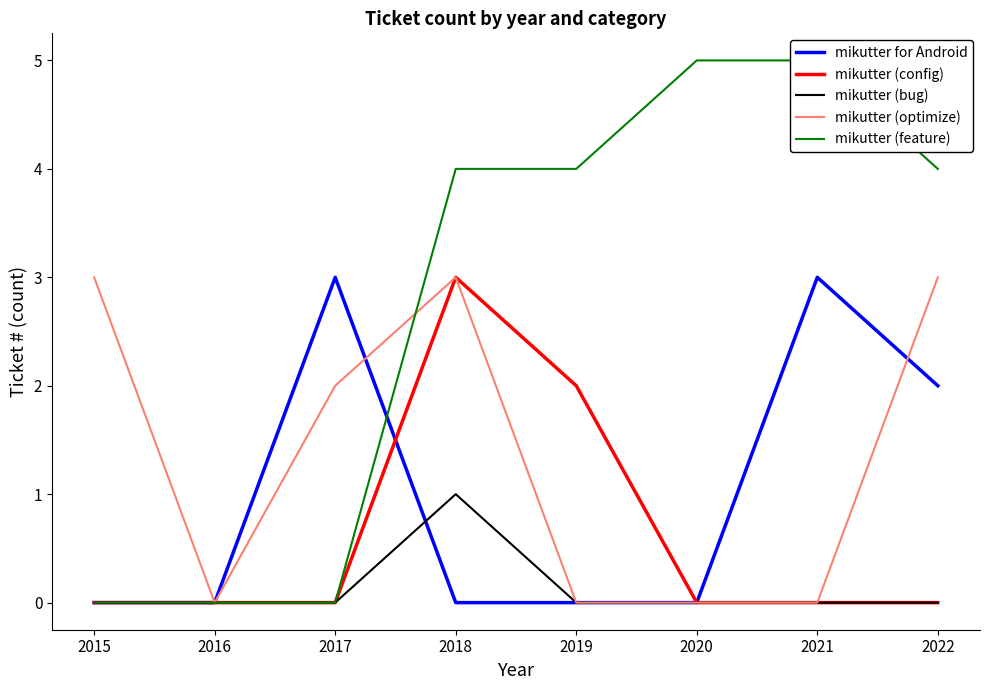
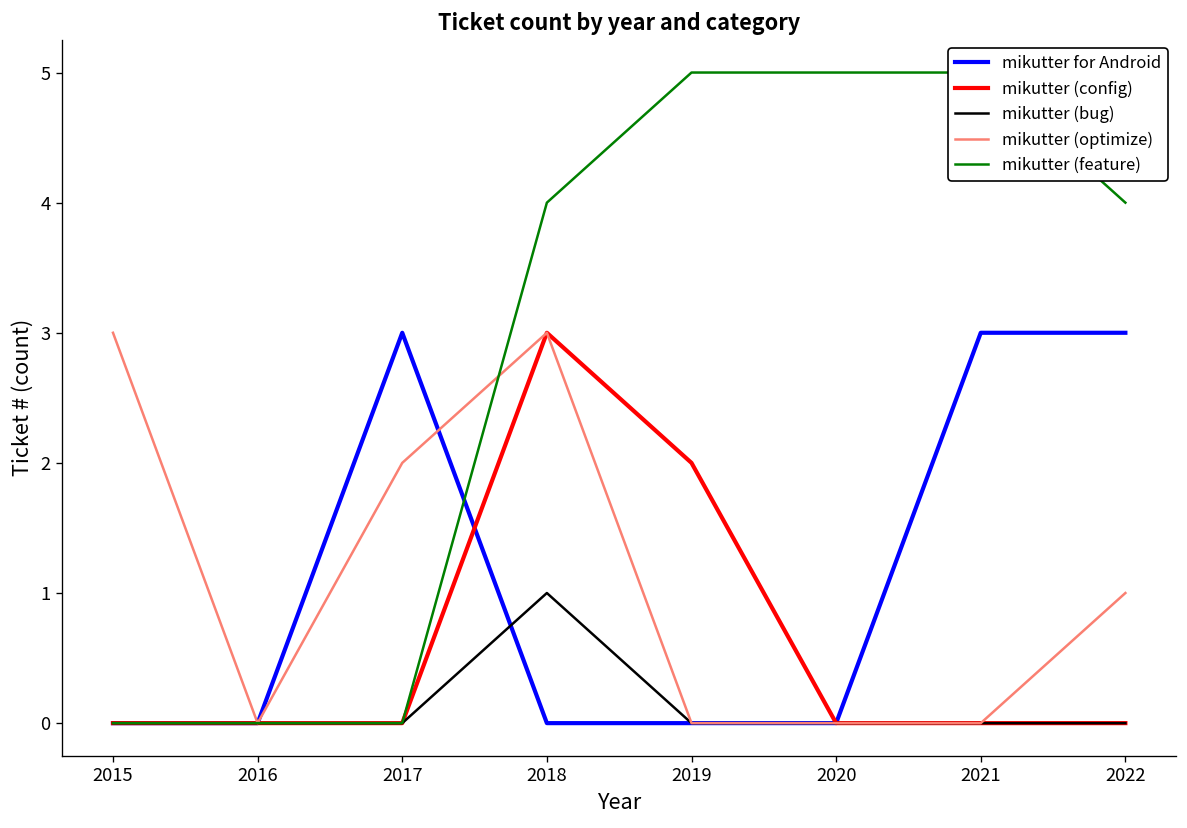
  {
    "mikutter for Android": {
      "2017": 3,
      "2018": 0,
      "2021": 3,
-     "2022": 2
+     "2022": 3
    },
    "mikutter (config)": {
      "2019": 2
    },
    "mikutter (bug)": {
      "2018": 1
    },
    "mikutter (optimize)": {
      "2015": 3,
      "2017": 2,
-     "2022": 3
+     "2022": 1
    },
    "mikutter (feature)": {
      "2018": 4,
-     "2019": 4,
+     "2019": 5,
      "2020": 5,
      "2022": 4
    }
  }
